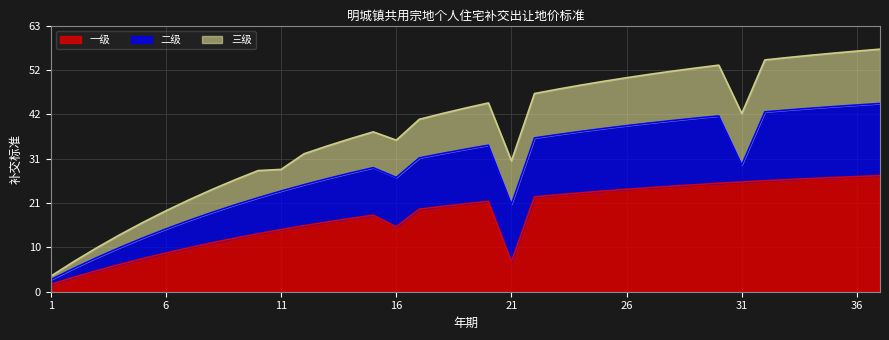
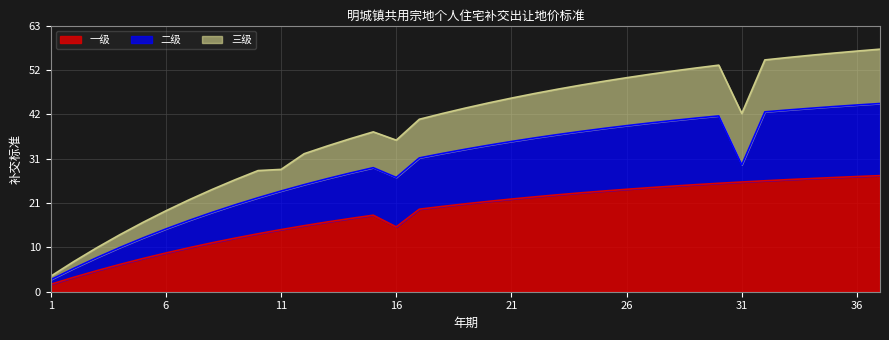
  {
    "一级": {
      "1": 2,
      "6": 9,
      "11": 15,
      "16": 15,
-     "21": 7,
+     "21": 22,
      "26": 24,
      "31": 26,
      "36": 27
    },
    "二级": {
      "1": 1,
      "6": 6,
      "11": 9,
      "16": 12,
      "21": 14,
      "26": 15,
      "31": 4,
      "36": 17
    },
    "三级": {
      "1": 1,
      "6": 4,
      "11": 5,
      "16": 9,
      "21": 10,
      "26": 11,
      "31": 12,
      "36": 13
    }
  }
